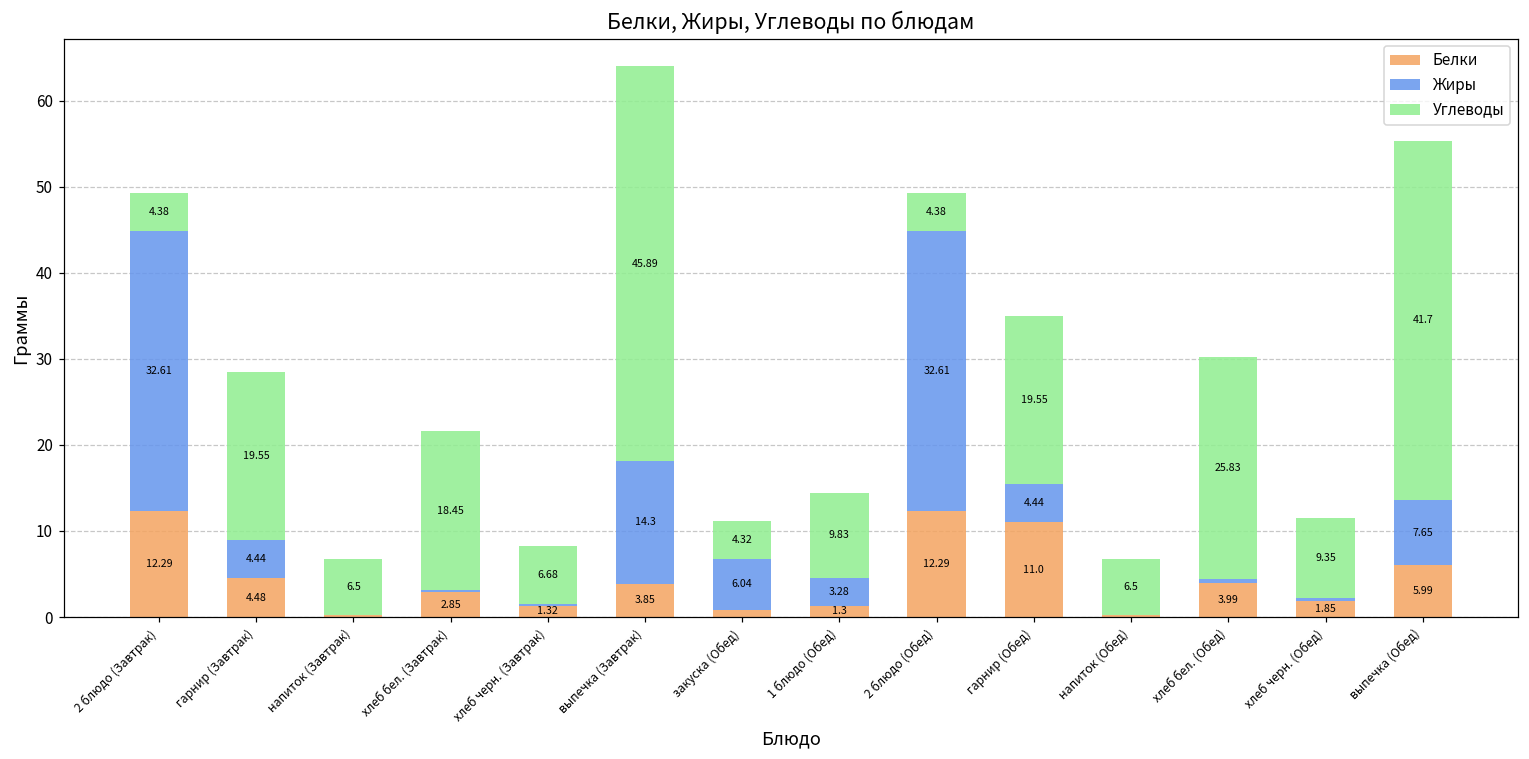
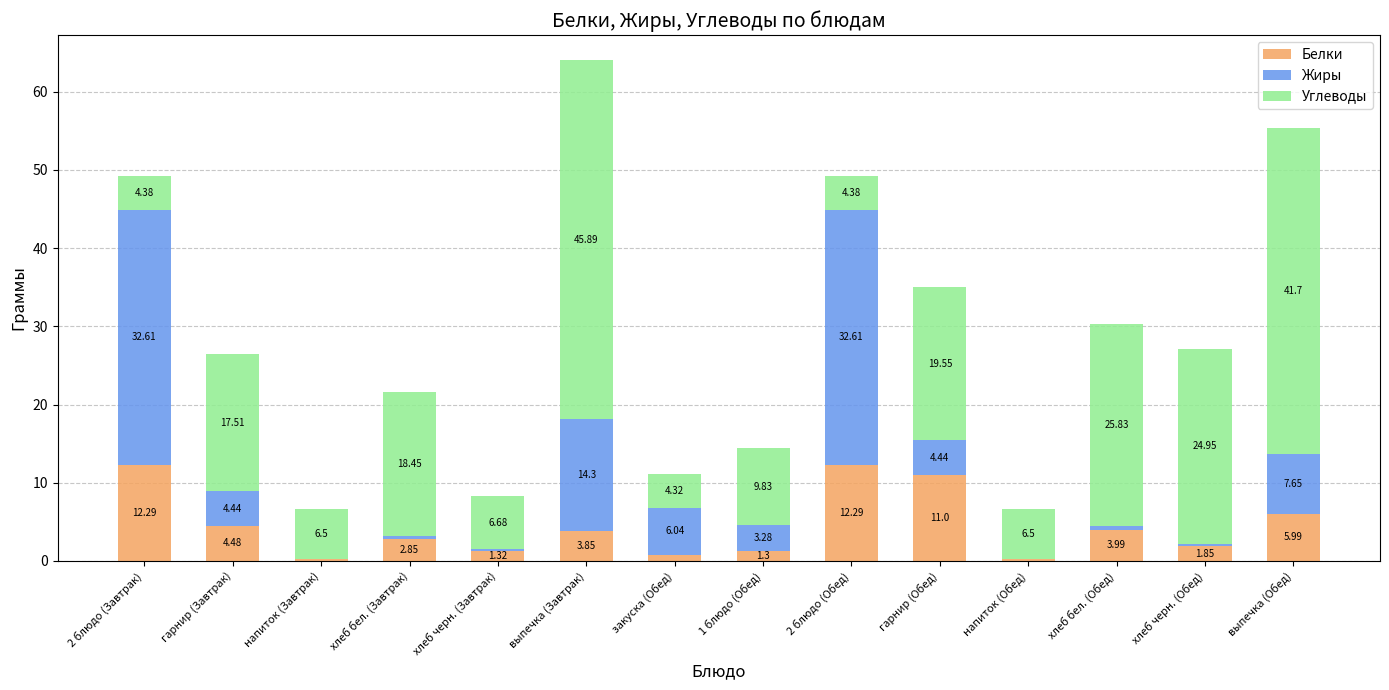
  {
    "Белки": {
      "2 блюдо (Завтрак)": 12.29,
      "гарнир (Завтрак)": 4.48,
      "хлеб бел. (Завтрак)": 2.85,
      "хлеб черн. (Завтрак)": 1.32,
      "выпечка (Завтрак)": 3.85,
      "1 блюдо (Обед)": 1.3,
      "2 блюдо (Обед)": 12.29,
      "гарнир (Обед)": 11.0,
      "хлеб бел. (Обед)": 3.99,
      "хлеб черн. (Обед)": 1.85,
      "выпечка (Обед)": 5.99
    },
    "Жиры": {
      "2 блюдо (Завтрак)": 32.61,
      "гарнир (Завтрак)": 4.44,
      "выпечка (Завтрак)": 14.3,
      "закуска (Обед)": 6.04,
      "1 блюдо (Обед)": 3.28,
      "2 блюдо (Обед)": 32.61,
      "гарнир (Обед)": 4.44,
      "выпечка (Обед)": 7.65
    },
    "Углеводы": {
      "2 блюдо (Завтрак)": 4.38,
-     "гарнир (Завтрак)": 19.55,
+     "гарнир (Завтрак)": 17.51,
      "напиток (Завтрак)": 6.5,
      "хлеб бел. (Завтрак)": 18.45,
      "хлеб черн. (Завтрак)": 6.68,
      "выпечка (Завтрак)": 45.89,
      "закуска (Обед)": 4.32,
      "1 блюдо (Обед)": 9.83,
      "2 блюдо (Обед)": 4.38,
      "гарнир (Обед)": 19.55,
      "напиток (Обед)": 6.5,
      "хлеб бел. (Обед)": 25.83,
-     "хлеб черн. (Обед)": 9.35,
+     "хлеб черн. (Обед)": 24.95,
      "выпечка (Обед)": 41.7
    }
  }
